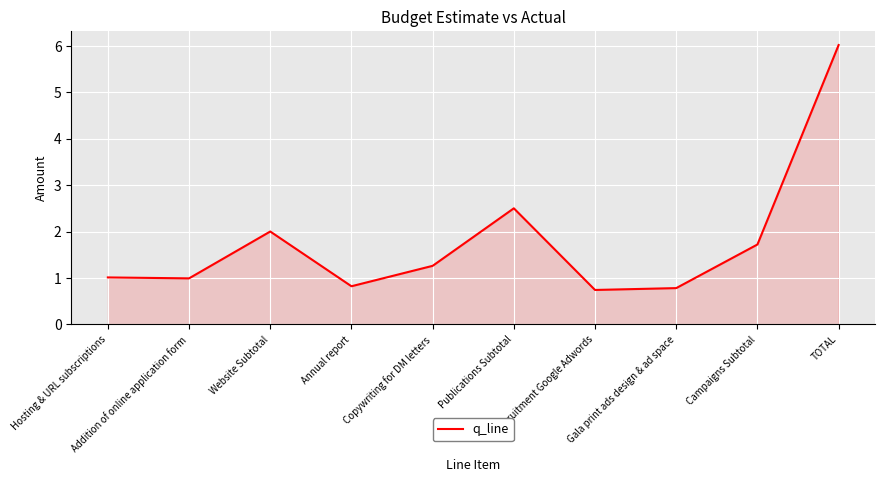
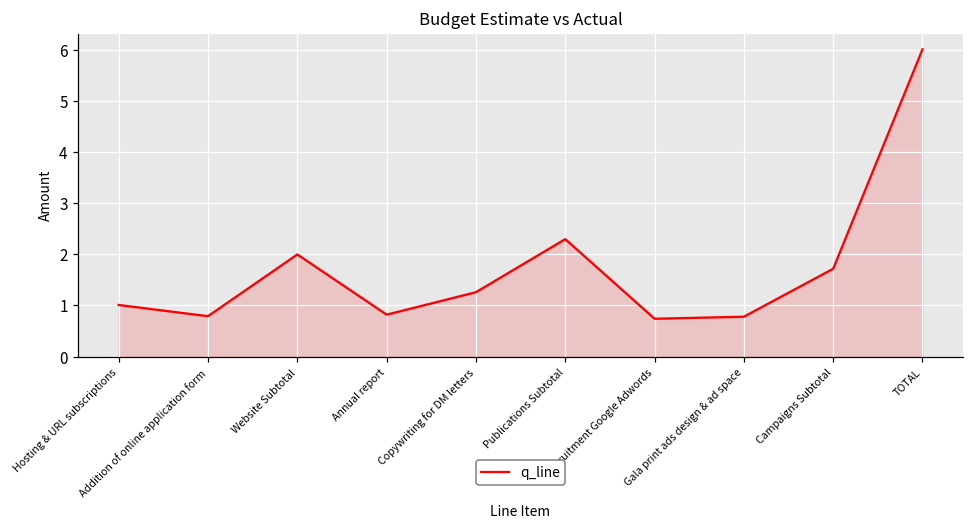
  {
    "Hosting & URL subscriptions": 1.0,
-   "Addition of online application form": 1.0,
+   "Addition of online application form": 0.8,
    "Website Subtotal": 2.0,
    "Annual report": 0.8,
    "Copywriting for DM letters": 1.3,
-   "Publications Subtotal": 2.5,
+   "Publications Subtotal": 2.3,
    "Recruitment Google Adwords": 0.7,
    "Gala print ads design & ad space": 0.8,
    "Campaigns Subtotal": 1.7,
    "TOTAL": 6.0
  }
